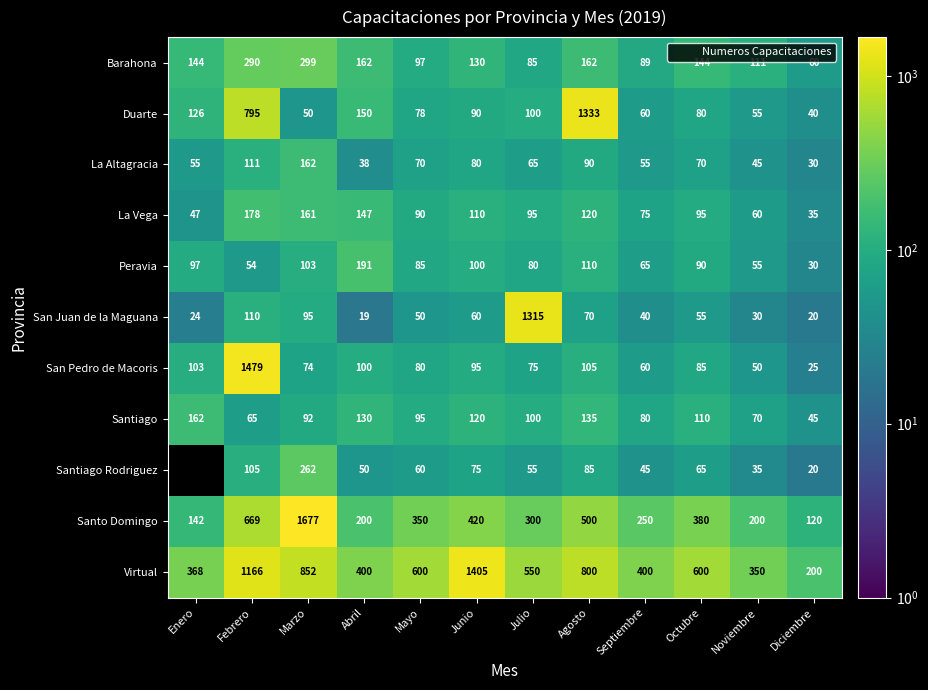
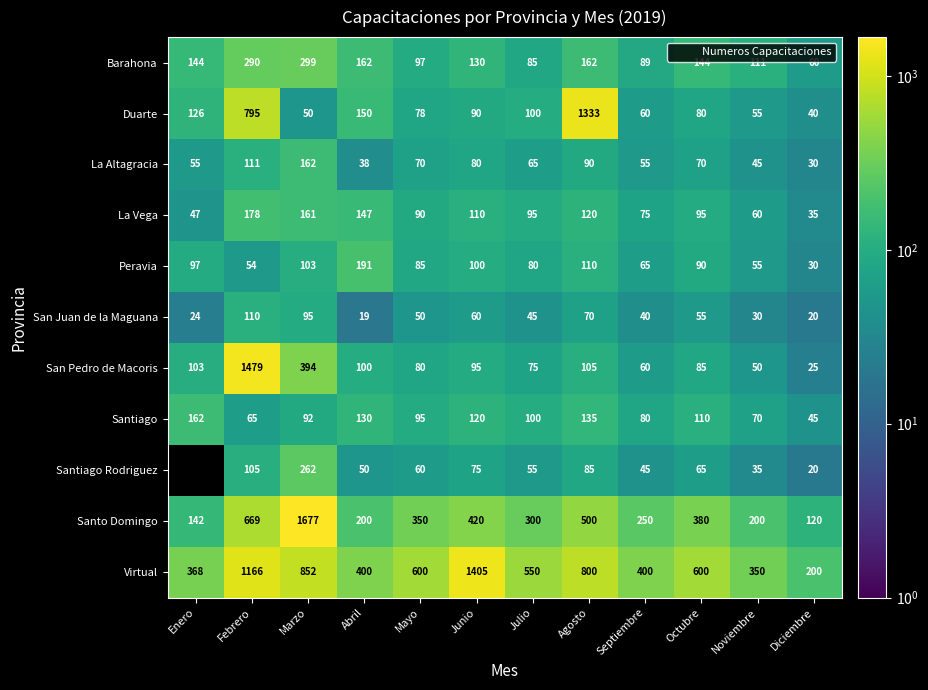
  {
    "Barahona": {
      "Enero": 144,
      "Febrero": 290,
      "Marzo": 299,
      "Abril": 162,
      "Mayo": 97,
      "Junio": 130,
      "Julio": 85,
      "Agosto": 162,
      "Septiembre": 89
    },
    "Duarte": {
      "Enero": 126,
      "Febrero": 795,
      "Marzo": 50,
      "Abril": 150,
      "Mayo": 78,
      "Junio": 90,
      "Julio": 100,
      "Agosto": 1333,
      "Septiembre": 60,
      "Octubre": 80,
      "Noviembre": 55,
      "Diciembre": 40
    },
    "La Altagracia": {
      "Enero": 55,
      "Febrero": 111,
      "Marzo": 162,
      "Abril": 38,
      "Mayo": 70,
      "Junio": 80,
      "Julio": 65,
      "Agosto": 90,
      "Septiembre": 55,
      "Octubre": 70,
      "Noviembre": 45,
      "Diciembre": 30
    },
    "La Vega": {
      "Enero": 47,
      "Febrero": 178,
      "Marzo": 161,
      "Abril": 147,
      "Mayo": 90,
      "Junio": 110,
      "Julio": 95,
      "Agosto": 120,
      "Septiembre": 75,
      "Octubre": 95,
      "Noviembre": 60,
      "Diciembre": 35
    },
    "Peravia": {
      "Enero": 97,
      "Febrero": 54,
      "Marzo": 103,
      "Abril": 191,
      "Mayo": 85,
      "Junio": 100,
      "Julio": 80,
      "Agosto": 110,
      "Septiembre": 65,
      "Octubre": 90,
      "Noviembre": 55,
      "Diciembre": 30
    },
    "San Juan de la Maguana": {
      "Enero": 24,
      "Febrero": 110,
      "Marzo": 95,
      "Abril": 19,
      "Mayo": 50,
      "Junio": 60,
-     "Julio": 1315,
+     "Julio": 45,
      "Agosto": 70,
      "Septiembre": 40,
      "Octubre": 55,
      "Noviembre": 30,
      "Diciembre": 20
    },
    "San Pedro de Macoris": {
      "Enero": 103,
      "Febrero": 1479,
-     "Marzo": 74,
+     "Marzo": 394,
      "Abril": 100,
      "Mayo": 80,
      "Junio": 95,
      "Julio": 75,
      "Agosto": 105,
      "Septiembre": 60,
      "Octubre": 85,
      "Noviembre": 50,
      "Diciembre": 25
    },
    "Santiago": {
      "Enero": 162,
      "Febrero": 65,
      "Marzo": 92,
      "Abril": 130,
      "Mayo": 95,
      "Junio": 120,
      "Julio": 100,
      "Agosto": 135,
      "Septiembre": 80,
      "Octubre": 110,
      "Noviembre": 70,
      "Diciembre": 45
    },
    "Santiago Rodriguez": {
      "Febrero": 105,
      "Marzo": 262,
      "Abril": 50,
      "Mayo": 60,
      "Junio": 75,
      "Julio": 55,
      "Agosto": 85,
      "Septiembre": 45,
      "Octubre": 65,
      "Noviembre": 35,
      "Diciembre": 20
    },
    "Santo Domingo": {
      "Enero": 142,
      "Febrero": 669,
      "Marzo": 1677,
      "Abril": 200,
      "Mayo": 350,
      "Junio": 420,
      "Julio": 300,
      "Agosto": 500,
      "Septiembre": 250,
      "Octubre": 380,
      "Noviembre": 200,
      "Diciembre": 120
    },
    "Virtual": {
      "Enero": 368,
      "Febrero": 1166,
      "Marzo": 852,
      "Abril": 400,
      "Mayo": 600,
      "Junio": 1405,
      "Julio": 550,
      "Agosto": 800,
      "Septiembre": 400,
      "Octubre": 600,
      "Noviembre": 350,
      "Diciembre": 200
    }
  }
